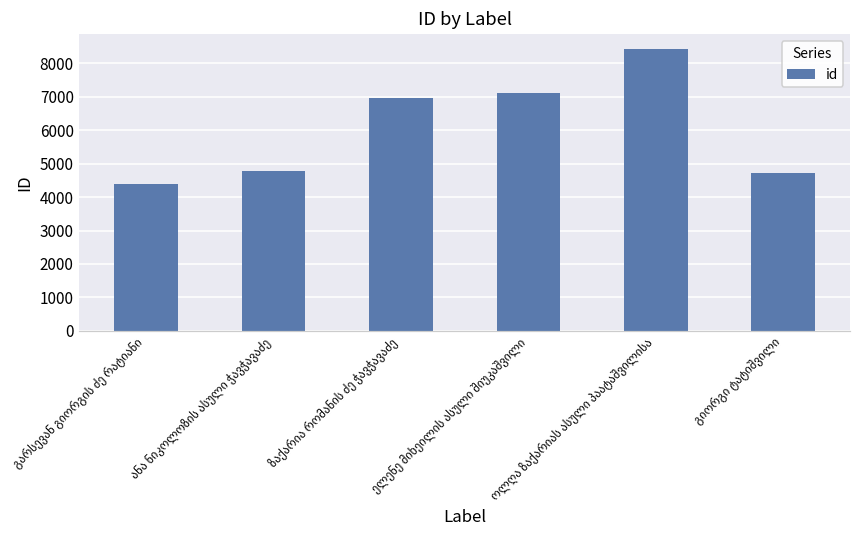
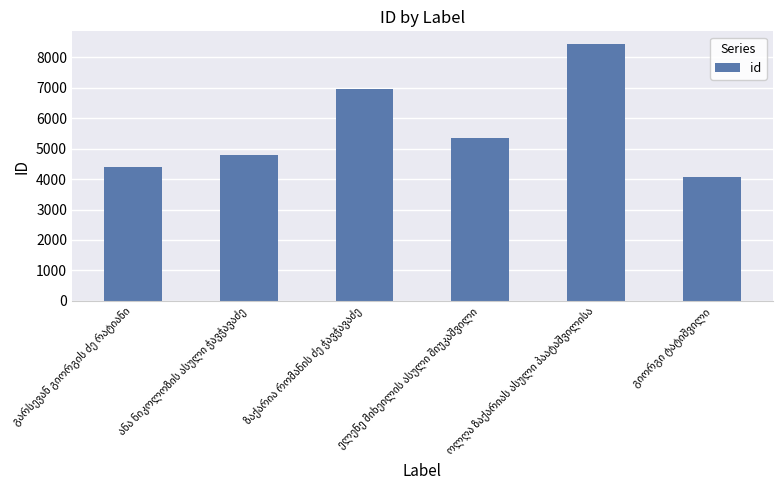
  {
    "გარსევან გიორგის ძე რატიანი": 4400,
    "ანა ნიკოლოზის ასული ჭავჭავაძე": 4800,
    "ზაქარია რომანის ძე ჭავჭავაძე": 7000,
-   "ელენე მიხეილის ასული შიუკაშვილი": 7100,
+   "ელენე მიხეილის ასული შიუკაშვილი": 5400,
    "ოლღა ზაქარიას ასული პაატაშვილისა": 8400,
-   "გიორგი ტატიშვილი": 4700
+   "გიორგი ტატიშვილი": 4100
  }
